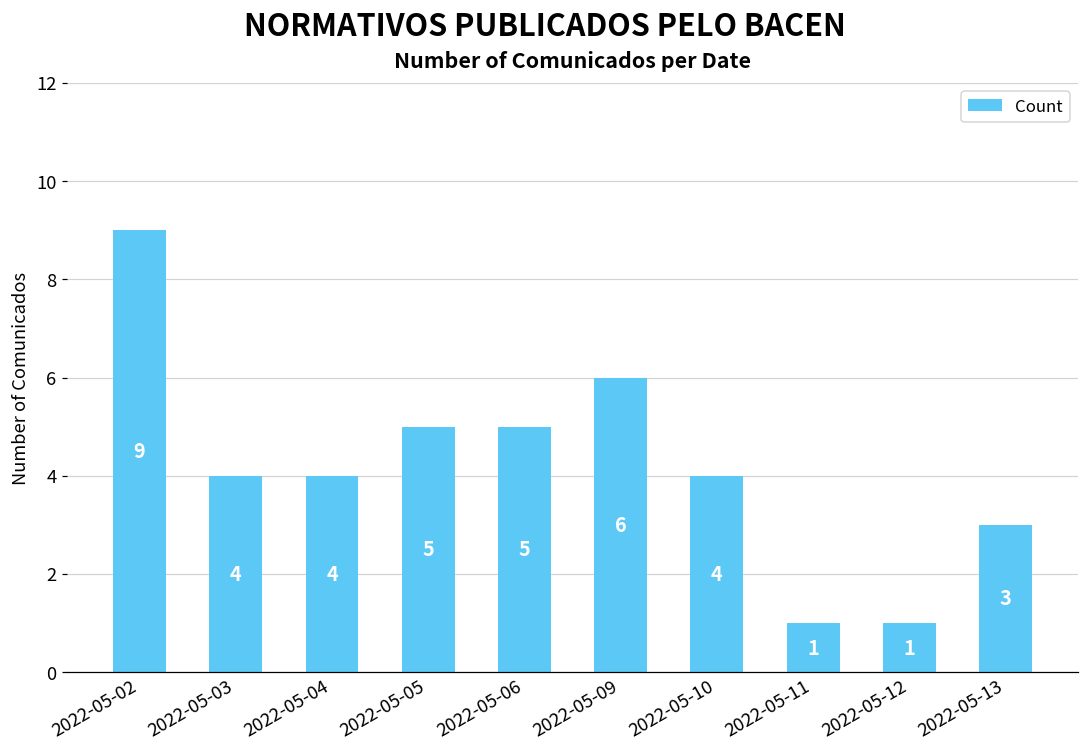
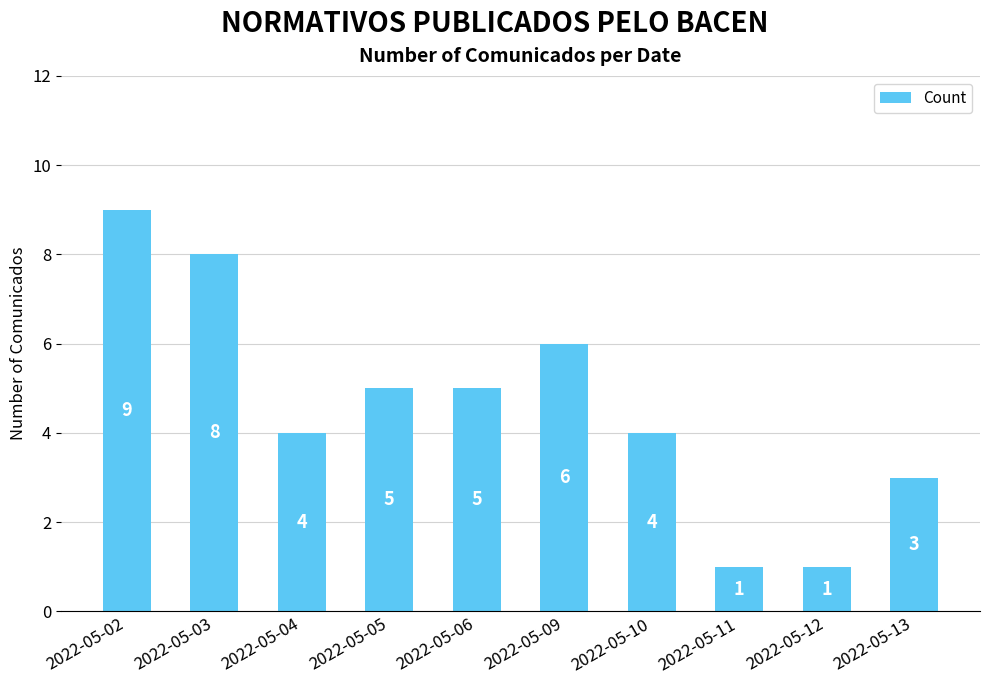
  {
    "2022-05-02": 9,
-   "2022-05-03": 4,
+   "2022-05-03": 8,
    "2022-05-04": 4,
    "2022-05-05": 5,
    "2022-05-06": 5,
    "2022-05-09": 6,
    "2022-05-10": 4,
    "2022-05-11": 1,
    "2022-05-12": 1,
    "2022-05-13": 3
  }
